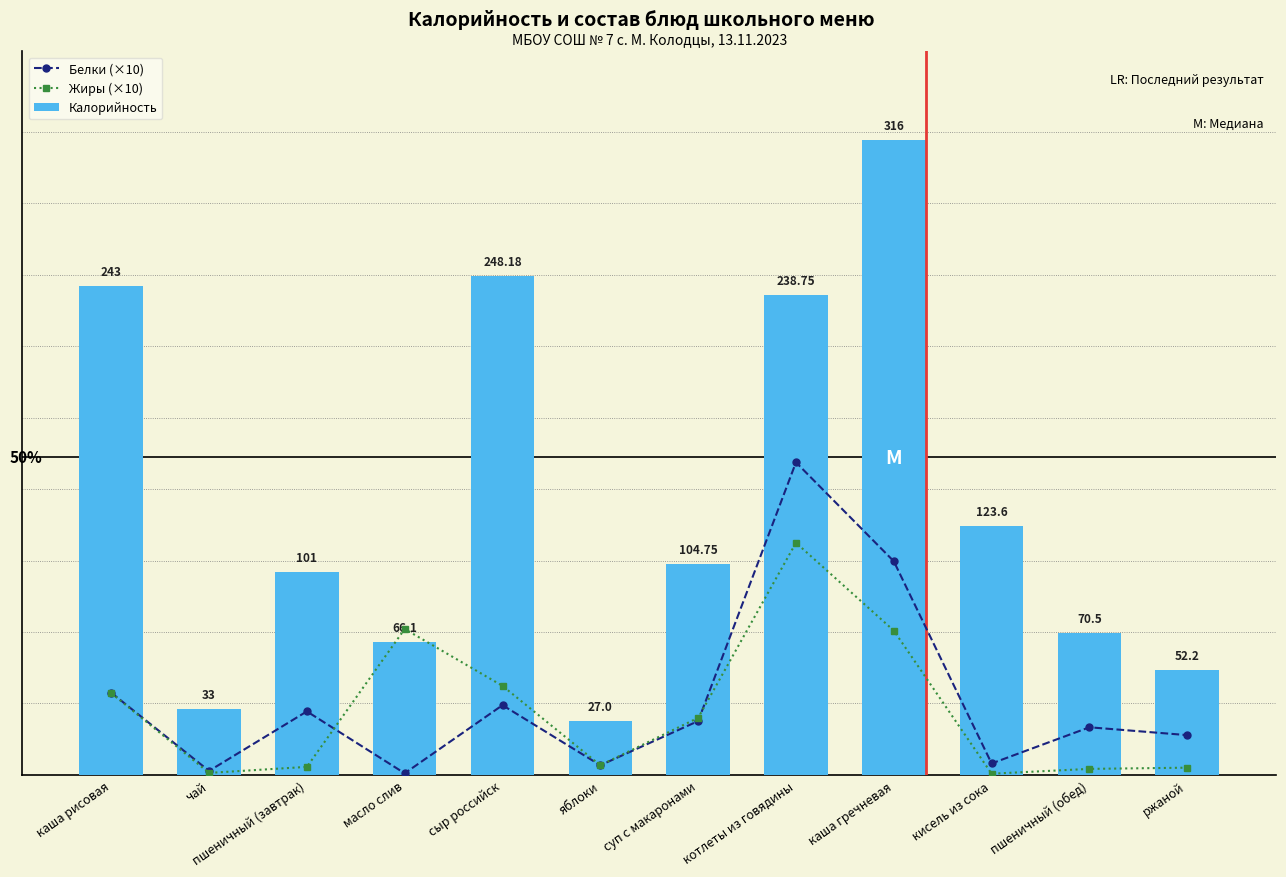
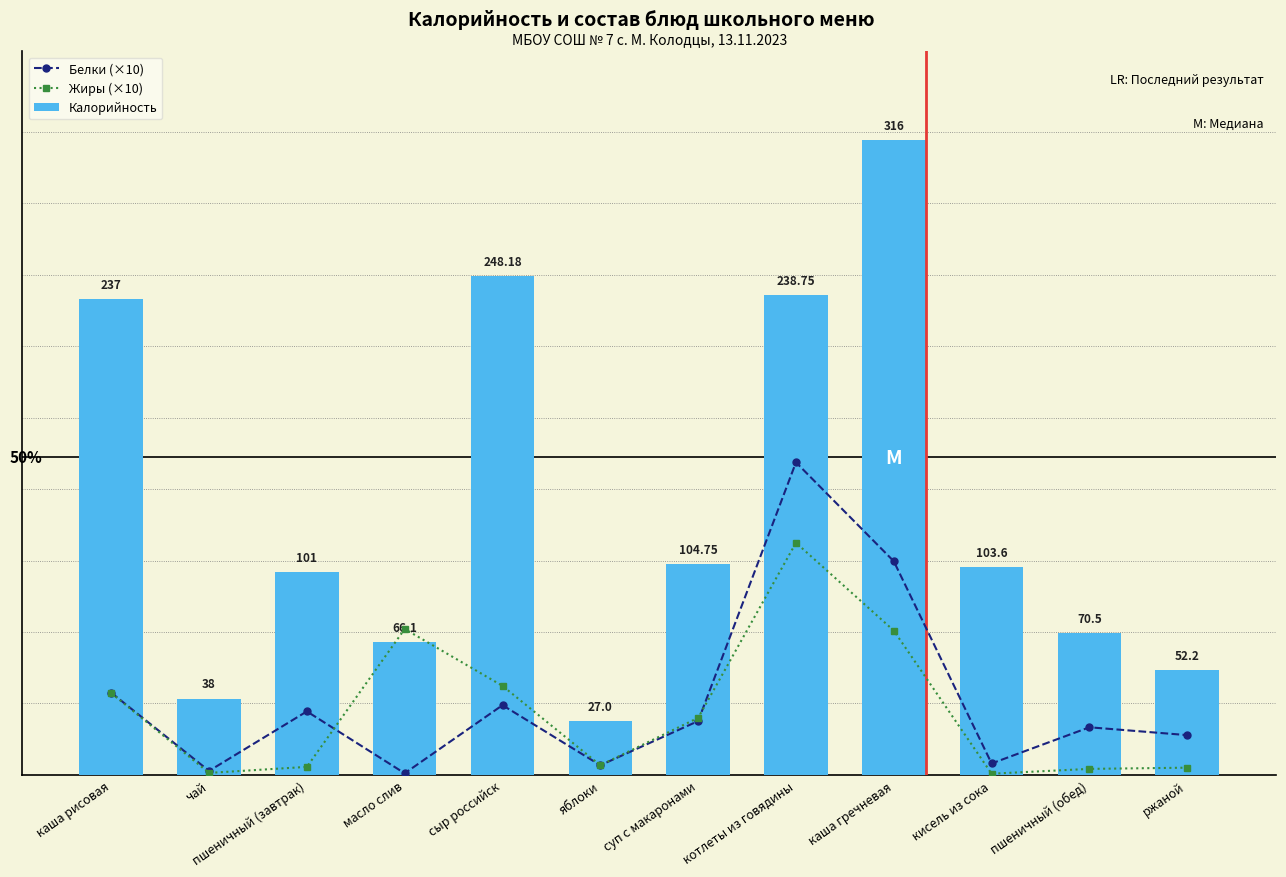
  {
    "Калорийность": {
-     "каша рисовая": 243,
-     "чай": 33,
+     "каша рисовая": 237,
+     "чай": 38,
      "пшеничный (завтрак)": 101,
      "сыр российск": 248.18,
      "яблоки": 27.0,
      "суп с макаронами": 104.75,
      "котлеты из говядины": 238.75,
      "каша гречневая": 316,
-     "кисель из сока": 123.6,
+     "кисель из сока": 103.6,
      "пшеничный (обед)": 70.5,
      "ржаной": 52.2
    }
  }
